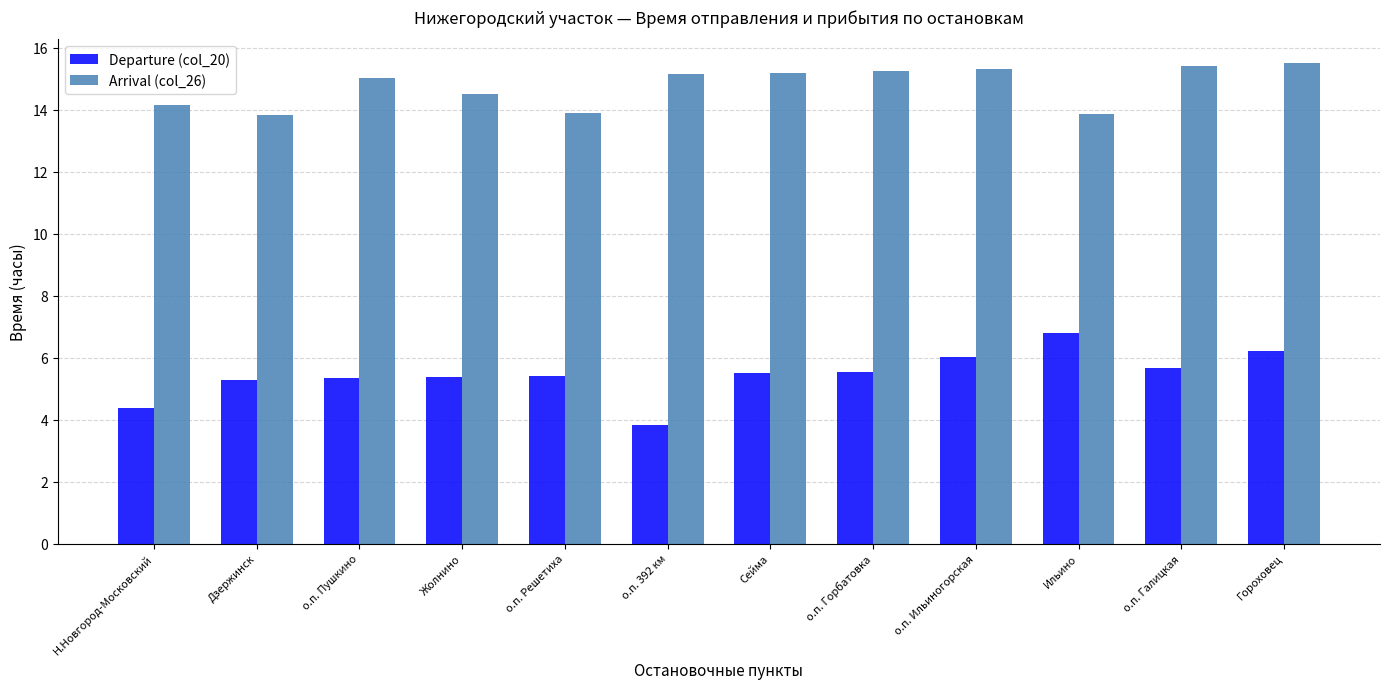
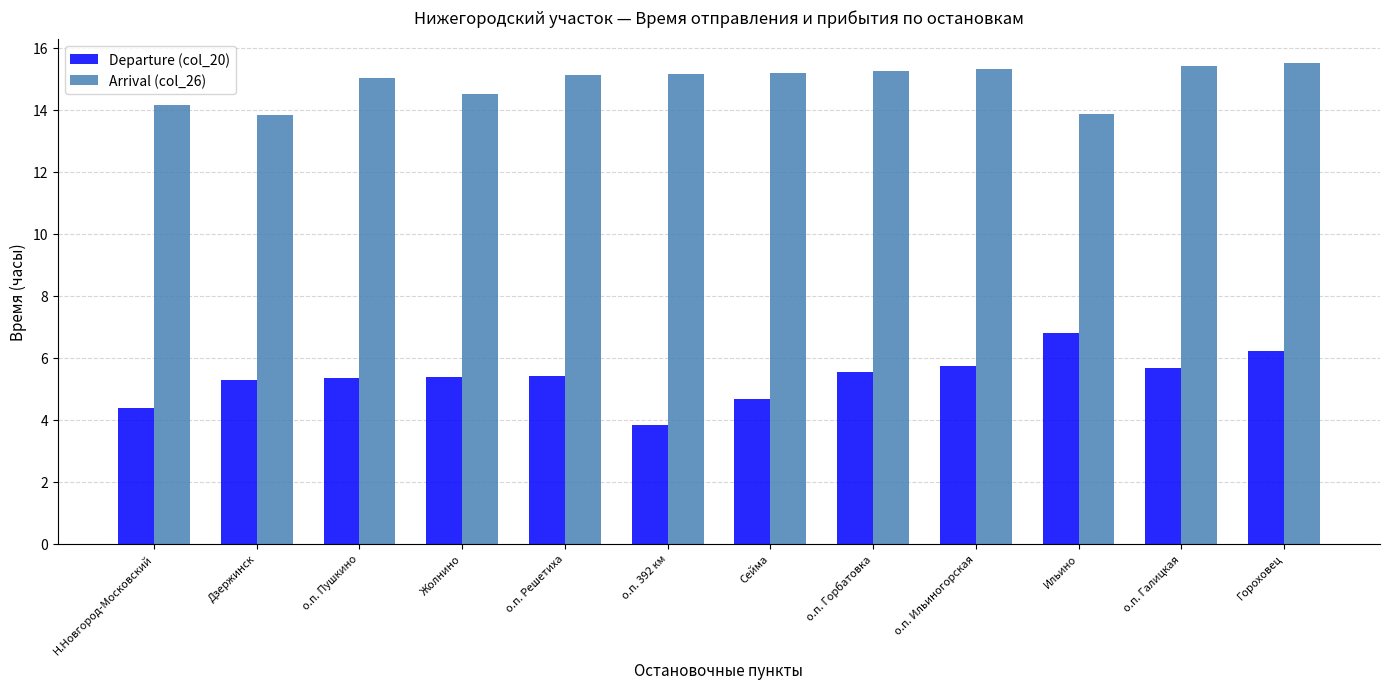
  {
    "Departure (col_20)": {
      "Н.Новгород-Московский": 4.4,
      "Дзержинск": 5.3,
      "о.п. Пушкино": 5.3,
      "Жолнино": 5.4,
      "о.п. Решетиха": 5.4,
      "о.п. 392 км": 3.8,
-     "Сейма": 5.5,
+     "Сейма": 4.7,
      "о.п. Горбатовка": 5.6,
-     "о.п. Ильиногорская": 6.0,
+     "о.п. Ильиногорская": 5.7,
      "Ильино": 6.8,
      "о.п. Галицкая": 5.7,
      "Гороховец": 6.2
    },
    "Arrival (col_26)": {
      "Н.Новгород-Московский": 14.2,
      "Дзержинск": 13.8,
      "о.п. Пушкино": 15.0,
      "Жолнино": 14.5,
-     "о.п. Решетиха": 13.9,
+     "о.п. Решетиха": 15.1,
      "о.п. 392 км": 15.2,
      "Сейма": 15.2,
      "о.п. Горбатовка": 15.2,
      "о.п. Ильиногорская": 15.3,
      "Ильино": 13.9,
      "о.п. Галицкая": 15.4,
      "Гороховец": 15.5
    }
  }
